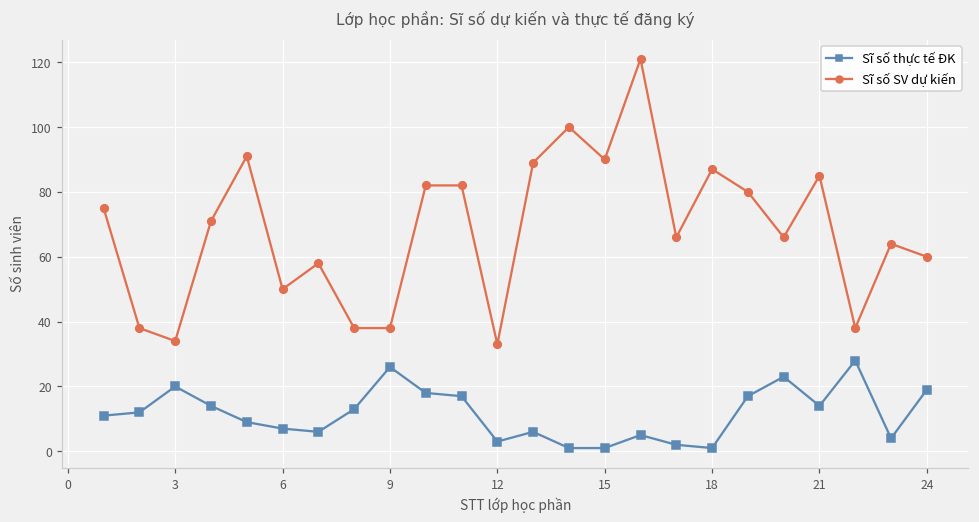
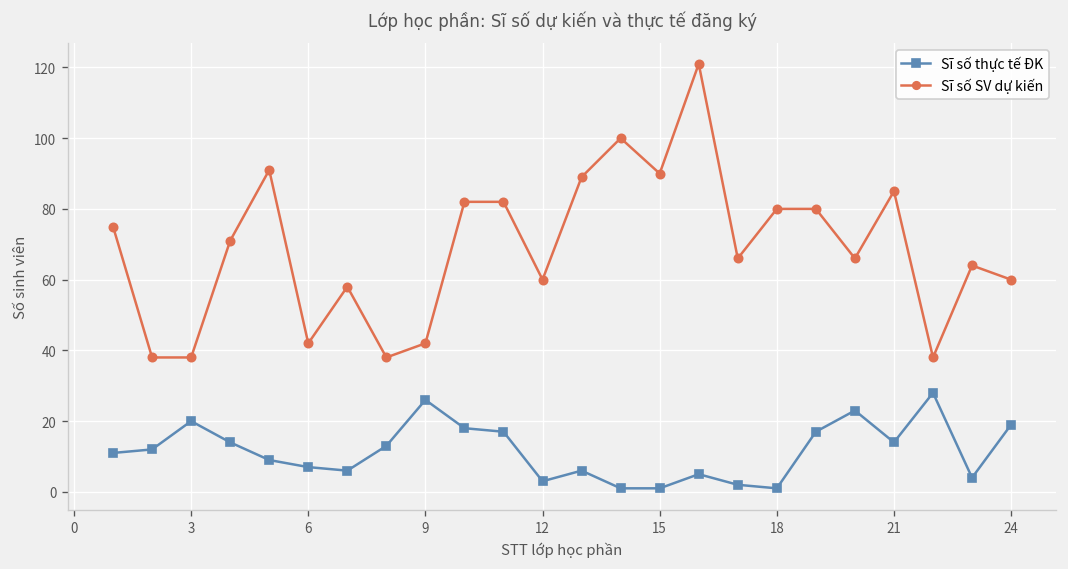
  {
    "Sĩ số thực tế ĐK": {
      "3": 20,
      "6": 7,
      "9": 26,
      "12": 3,
      "15": 1,
      "18": 1,
      "21": 14,
      "24": 19
    },
    "Sĩ số SV dự kiến": {
-     "3": 34,
-     "6": 50,
-     "9": 38,
-     "12": 33,
+     "3": 38,
+     "6": 42,
+     "9": 42,
+     "12": 60,
      "15": 90,
-     "18": 87,
+     "18": 80,
      "21": 85,
      "24": 60
    }
  }
